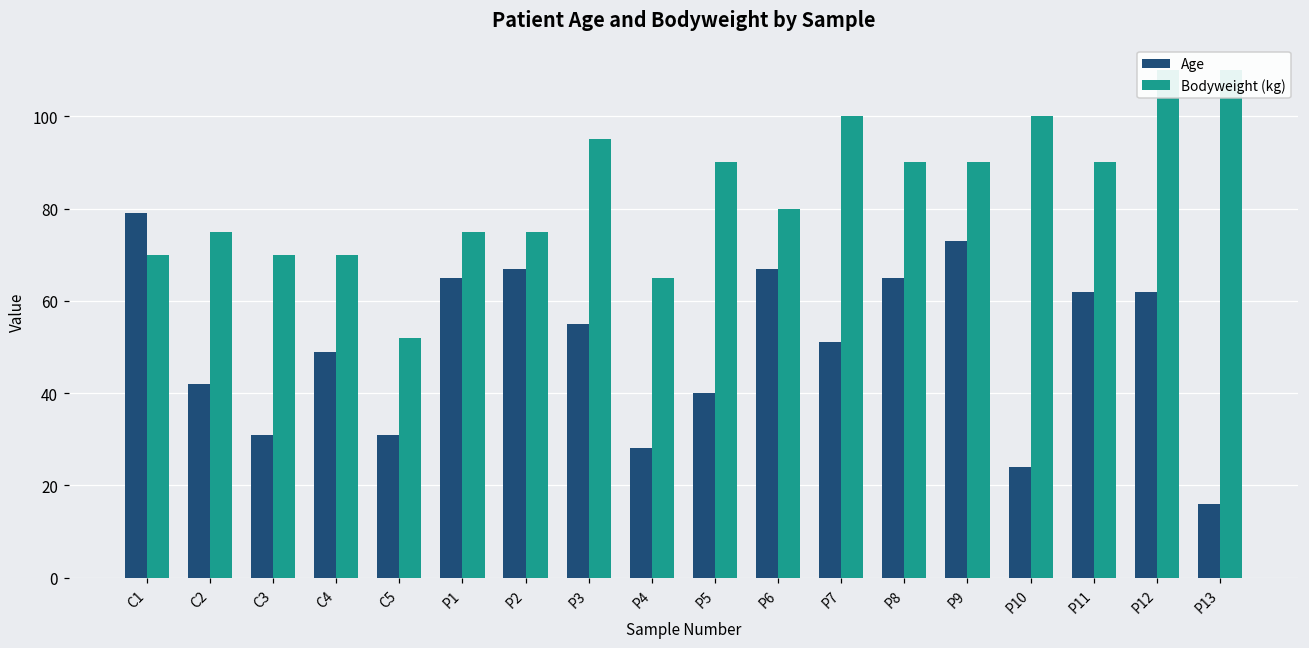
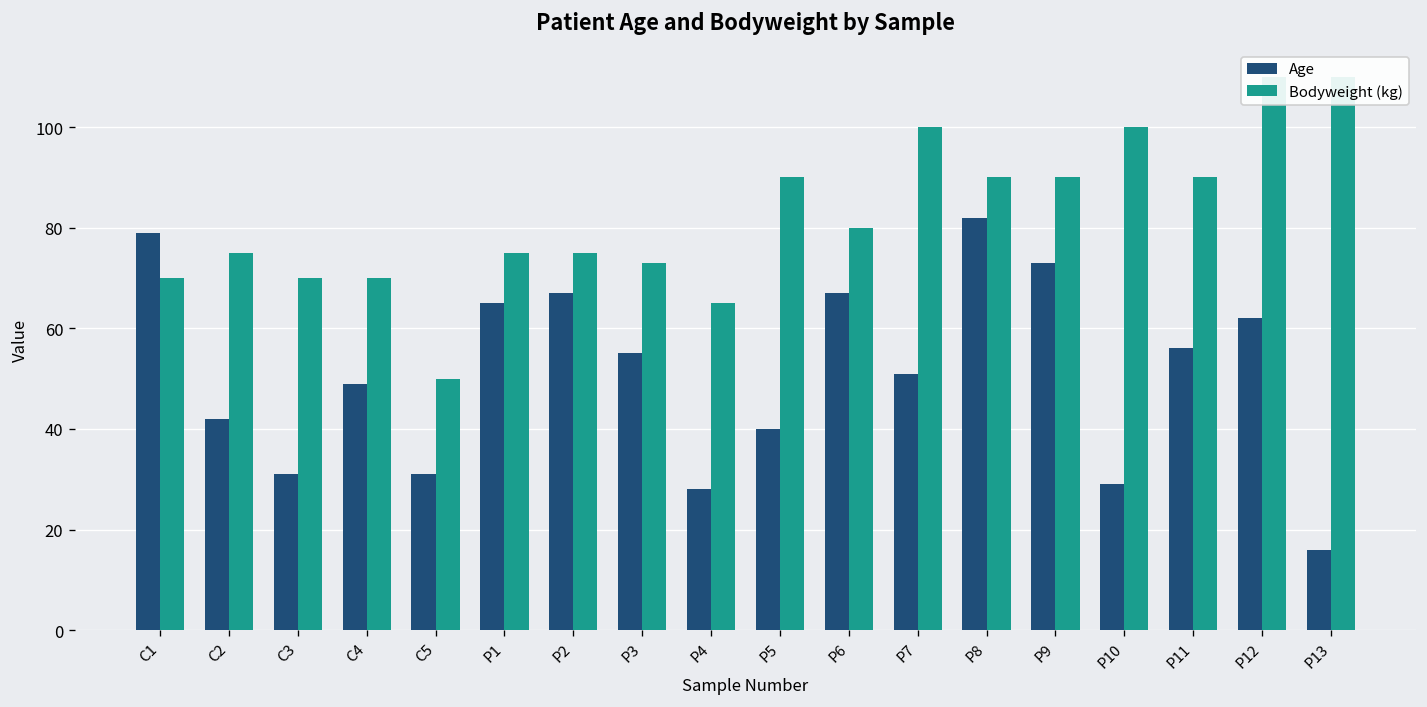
  {
    "Age": {
      "C1": 79,
      "C2": 42,
      "C3": 31,
      "C4": 49,
      "C5": 31,
      "P1": 65,
      "P2": 67,
      "P3": 55,
      "P4": 28,
      "P5": 40,
      "P6": 67,
      "P7": 51,
-     "P8": 65,
+     "P8": 82,
      "P9": 73,
-     "P10": 24,
-     "P11": 62,
+     "P10": 29,
+     "P11": 56,
      "P12": 62,
      "P13": 16
    },
    "Bodyweight (kg)": {
      "C1": 70,
      "C2": 75,
      "C3": 70,
      "C4": 70,
-     "C5": 52,
+     "C5": 50,
      "P1": 75,
      "P2": 75,
-     "P3": 95,
+     "P3": 73,
      "P4": 65,
      "P5": 90,
      "P6": 80,
      "P7": 100,
      "P8": 90,
      "P9": 90,
      "P10": 100,
      "P11": 90
    }
  }
